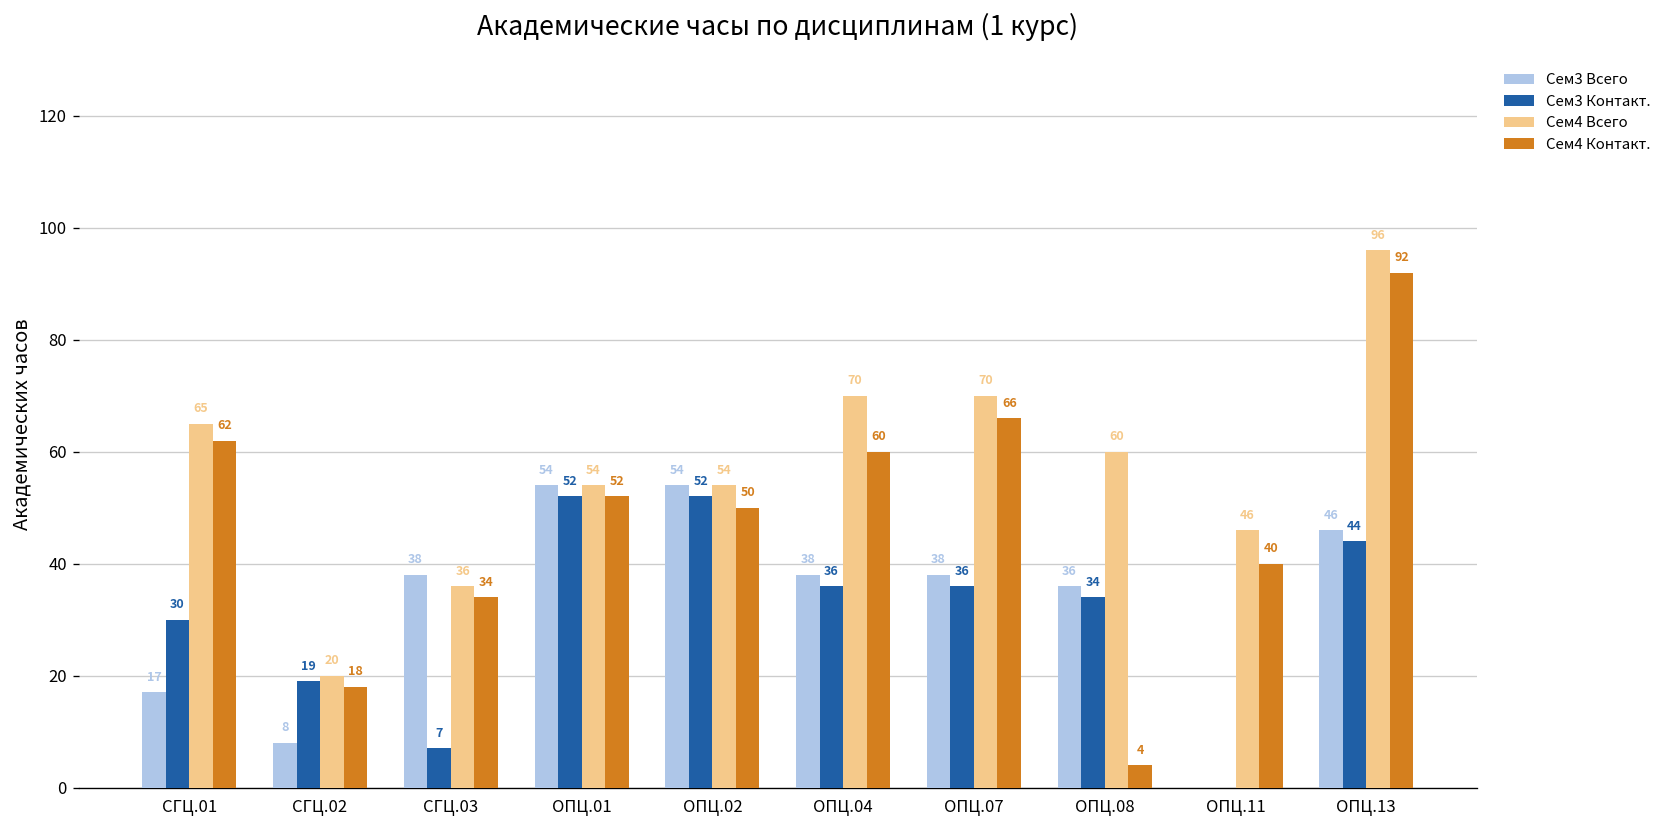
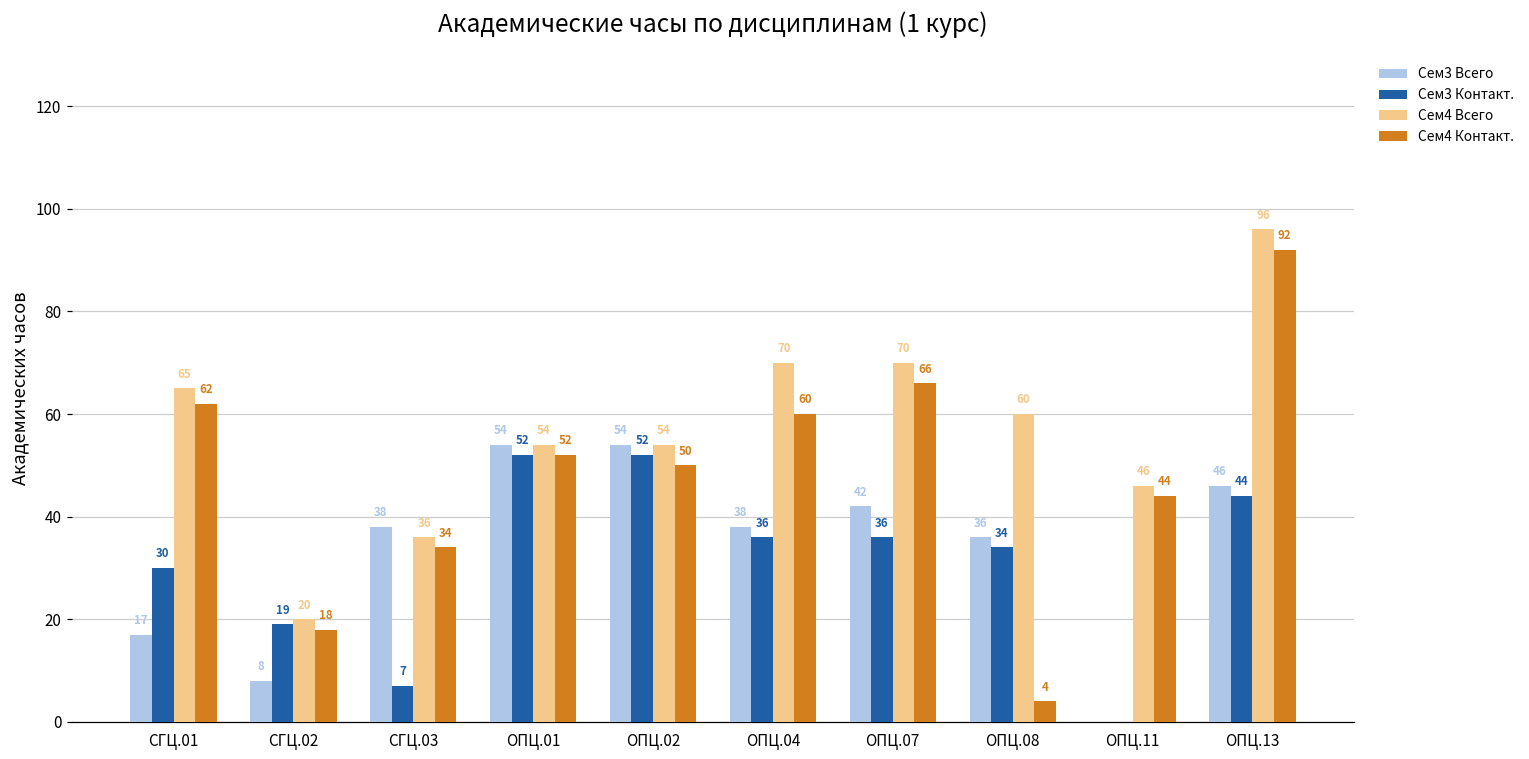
  {
    "Сем3 Всего": {
      "СГЦ.01": 17,
      "СГЦ.02": 8,
      "СГЦ.03": 38,
      "ОПЦ.01": 54,
      "ОПЦ.02": 54,
      "ОПЦ.04": 38,
-     "ОПЦ.07": 38,
+     "ОПЦ.07": 42,
      "ОПЦ.08": 36,
      "ОПЦ.13": 46
    },
    "Сем3 Контакт.": {
      "СГЦ.01": 30,
      "СГЦ.02": 19,
      "СГЦ.03": 7,
      "ОПЦ.01": 52,
      "ОПЦ.02": 52,
      "ОПЦ.04": 36,
      "ОПЦ.07": 36,
      "ОПЦ.08": 34,
      "ОПЦ.13": 44
    },
    "Сем4 Всего": {
      "СГЦ.01": 65,
      "СГЦ.02": 20,
      "СГЦ.03": 36,
      "ОПЦ.01": 54,
      "ОПЦ.02": 54,
      "ОПЦ.04": 70,
      "ОПЦ.07": 70,
      "ОПЦ.08": 60,
      "ОПЦ.11": 46,
      "ОПЦ.13": 96
    },
    "Сем4 Контакт.": {
      "СГЦ.01": 62,
      "СГЦ.02": 18,
      "СГЦ.03": 34,
      "ОПЦ.01": 52,
      "ОПЦ.02": 50,
      "ОПЦ.04": 60,
      "ОПЦ.07": 66,
      "ОПЦ.08": 4,
-     "ОПЦ.11": 40,
+     "ОПЦ.11": 44,
      "ОПЦ.13": 92
    }
  }
